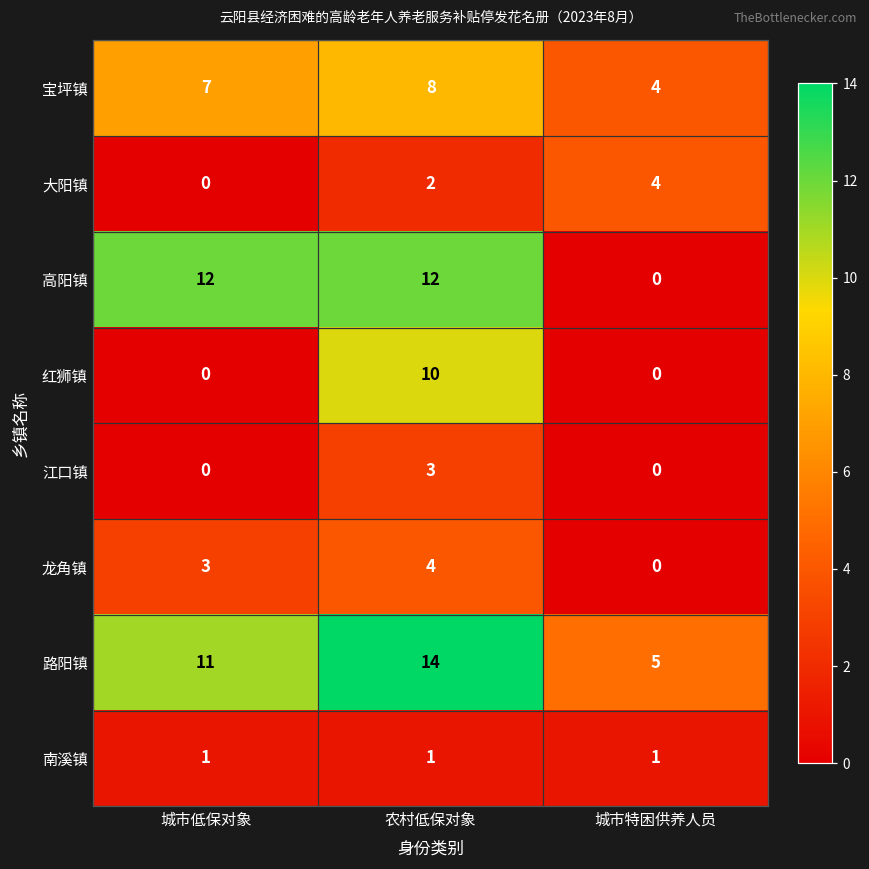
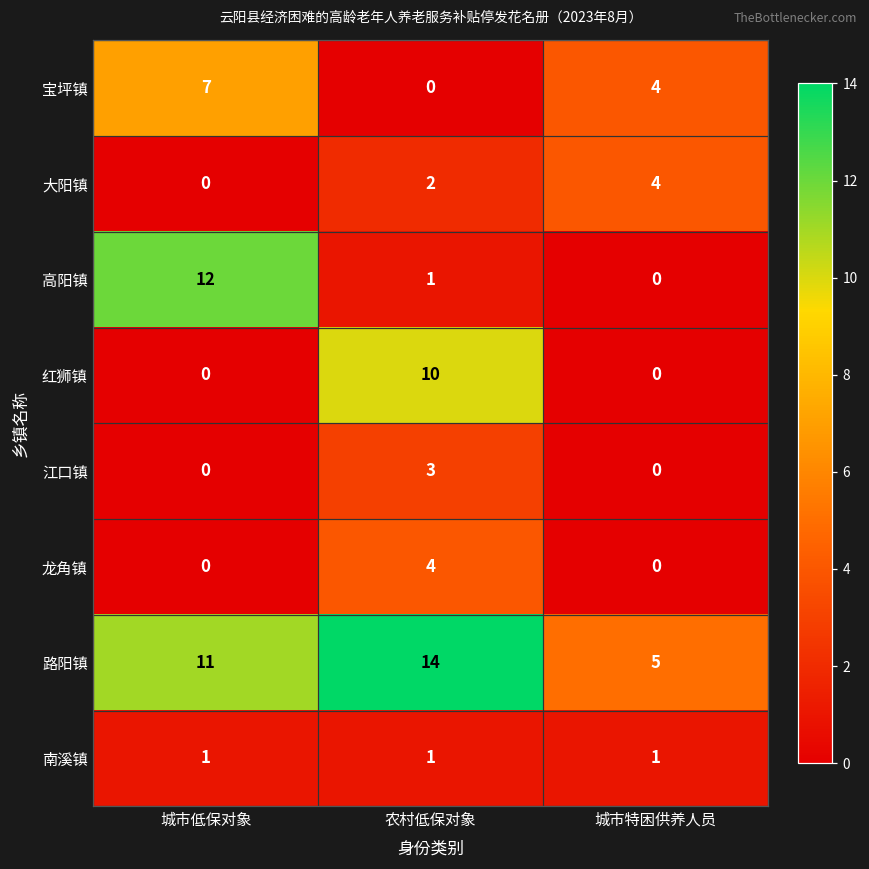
  {
    "宝坪镇": {
      "城市低保对象": 7,
-     "农村低保对象": 8,
+     "农村低保对象": 0,
      "城市特困供养人员": 4
    },
    "大阳镇": {
      "城市低保对象": 0,
      "农村低保对象": 2,
      "城市特困供养人员": 4
    },
    "高阳镇": {
      "城市低保对象": 12,
-     "农村低保对象": 12,
+     "农村低保对象": 1,
      "城市特困供养人员": 0
    },
    "红狮镇": {
      "城市低保对象": 0,
      "农村低保对象": 10,
      "城市特困供养人员": 0
    },
    "江口镇": {
      "城市低保对象": 0,
      "农村低保对象": 3,
      "城市特困供养人员": 0
    },
    "龙角镇": {
-     "城市低保对象": 3,
+     "城市低保对象": 0,
      "农村低保对象": 4,
      "城市特困供养人员": 0
    },
    "路阳镇": {
      "城市低保对象": 11,
      "农村低保对象": 14,
      "城市特困供养人员": 5
    },
    "南溪镇": {
      "城市低保对象": 1,
      "农村低保对象": 1,
      "城市特困供养人员": 1
    }
  }
